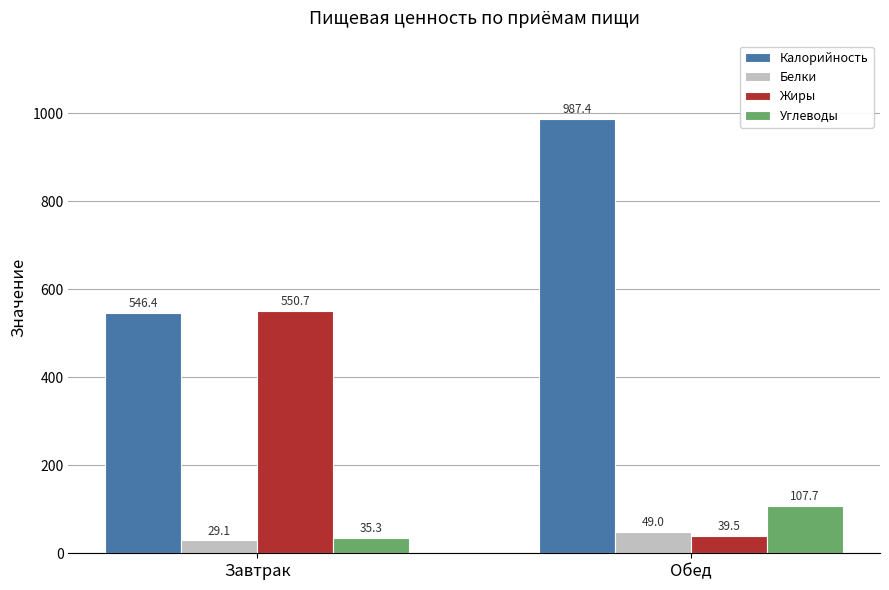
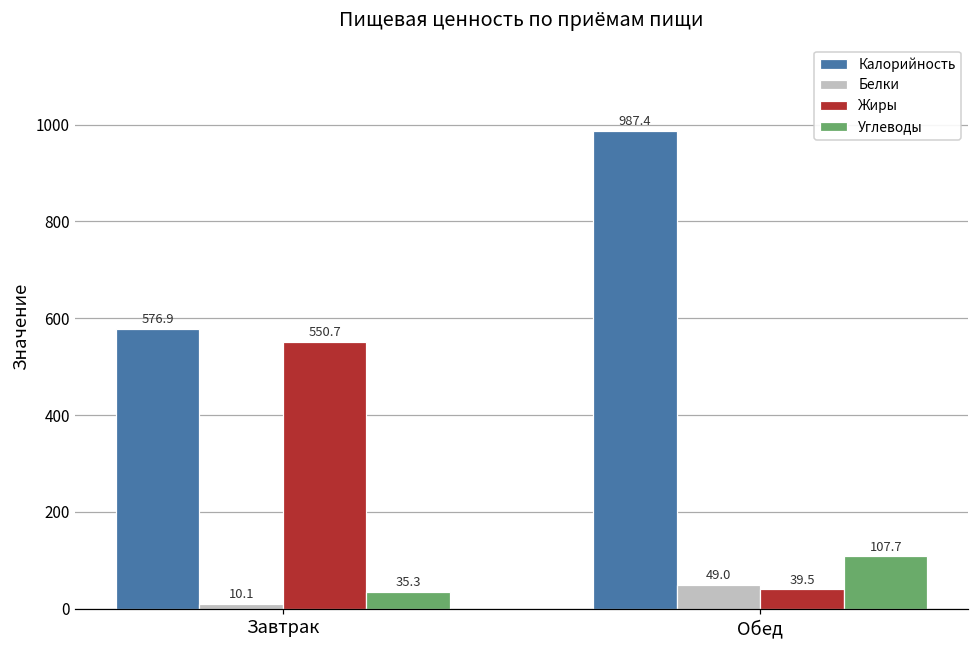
  {
    "Калорийность": {
-     "Завтрак": 546.4,
+     "Завтрак": 576.9,
      "Обед": 987.4
    },
    "Белки": {
-     "Завтрак": 29.1,
+     "Завтрак": 10.1,
      "Обед": 49.0
    },
    "Жиры": {
      "Завтрак": 550.7,
      "Обед": 39.5
    },
    "Углеводы": {
      "Завтрак": 35.3,
      "Обед": 107.7
    }
  }
